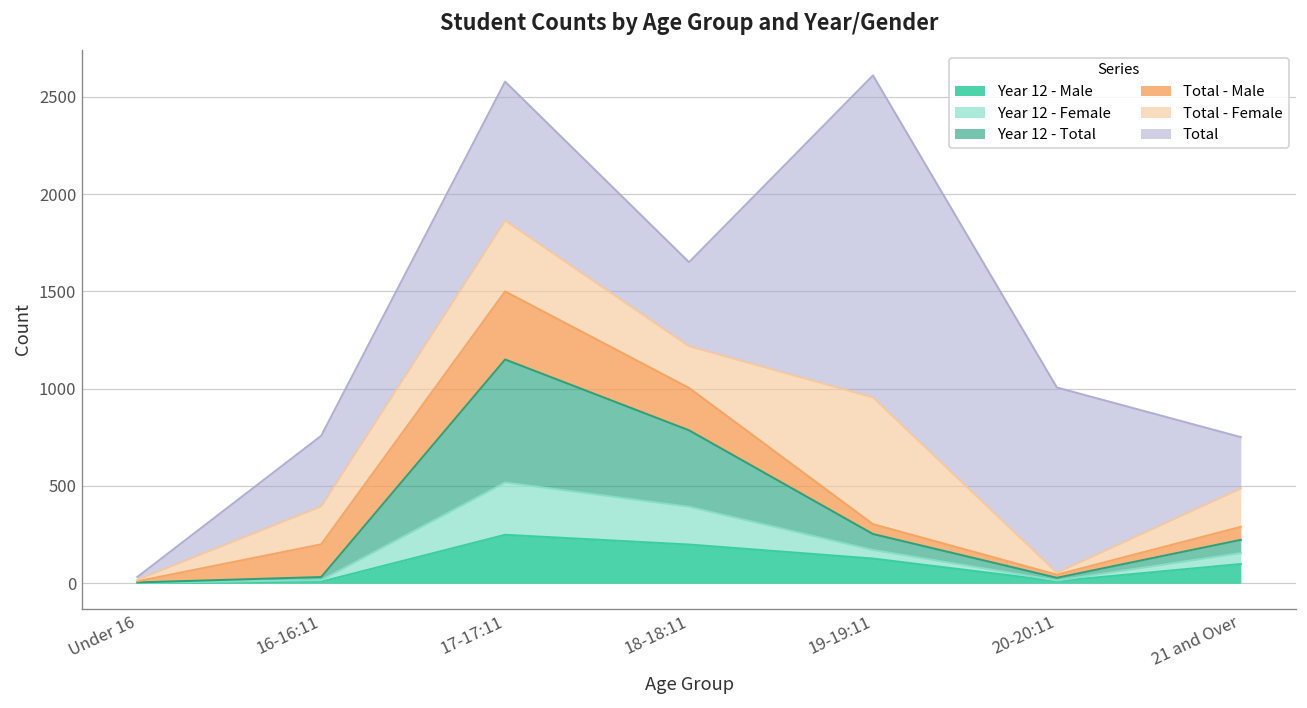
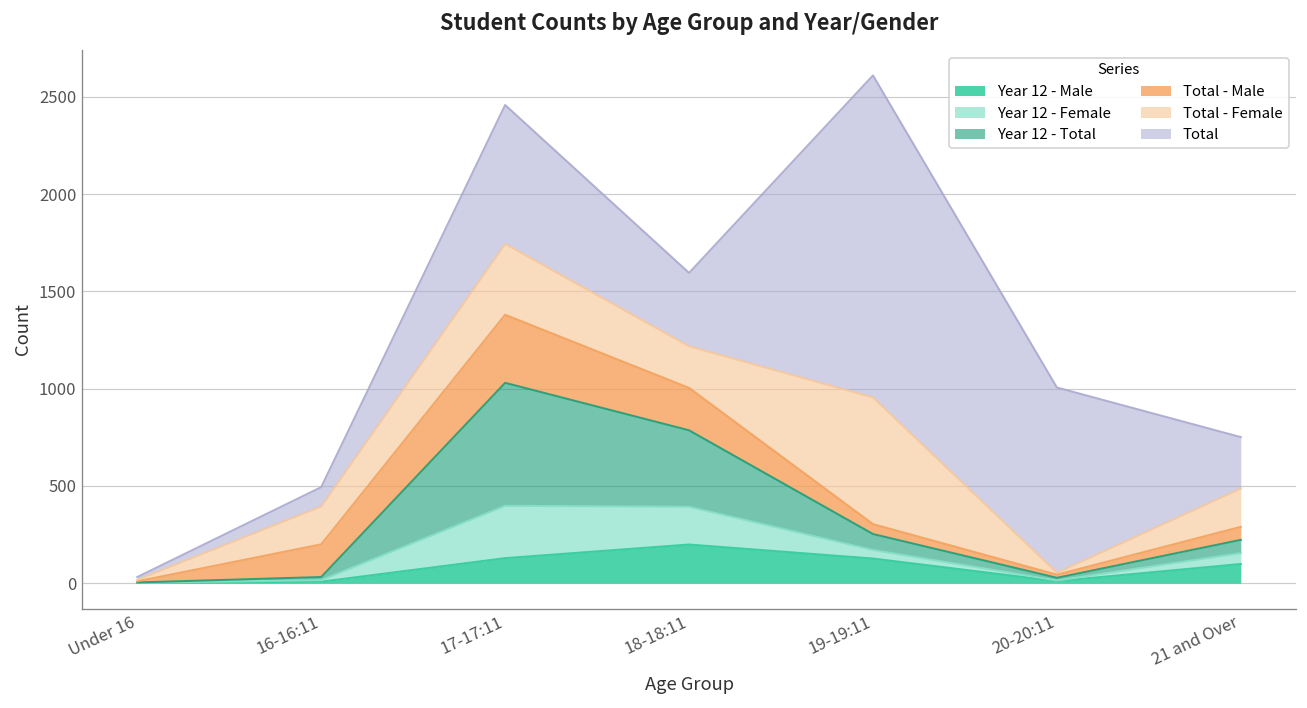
  {
    "Year 12 - Male": {
-     "17-17:11": 250,
+     "17-17:11": 130,
      "18-18:11": 200,
      "19-19:11": 130,
      "21 and Over": 100
    },
    "Year 12 - Female": {
      "17-17:11": 270,
      "18-18:11": 190,
      "19-19:11": 40,
      "21 and Over": 60
    },
    "Year 12 - Total": {
      "16-16:11": 20,
      "17-17:11": 630,
      "18-18:11": 390,
      "19-19:11": 80,
      "21 and Over": 70
    },
    "Total - Male": {
      "16-16:11": 170,
      "17-17:11": 350,
      "18-18:11": 220,
      "19-19:11": 50,
      "21 and Over": 70
    },
    "Total - Female": {
      "16-16:11": 200,
      "17-17:11": 360,
      "18-18:11": 210,
      "19-19:11": 650,
      "21 and Over": 200
    },
    "Total": {
-     "16-16:11": 360,
+     "16-16:11": 100,
      "17-17:11": 710,
-     "18-18:11": 430,
+     "18-18:11": 380,
      "19-19:11": 1660,
      "20-20:11": 950,
      "21 and Over": 260
    }
  }
